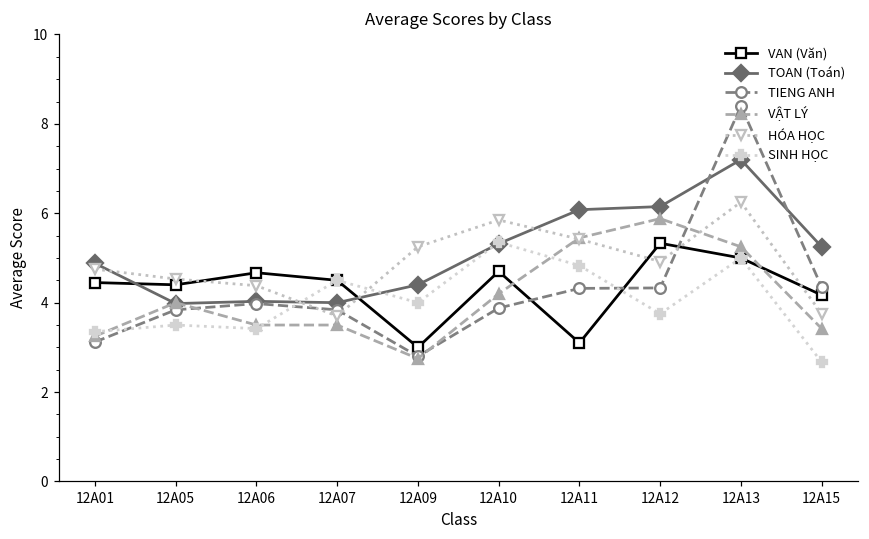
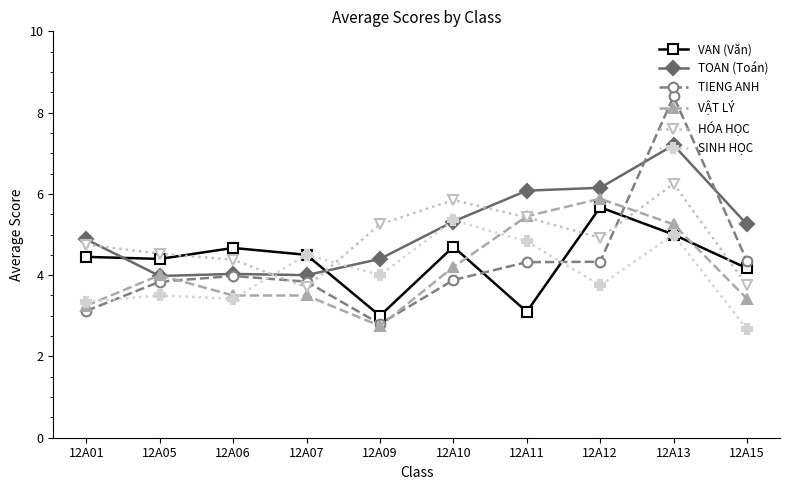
  {
    "VAN (Văn)": {
      "12A01": 4.5,
      "12A05": 4.4,
      "12A06": 4.7,
      "12A09": 3.0,
      "12A10": 4.7,
      "12A11": 3.1,
-     "12A12": 5.3,
+     "12A12": 5.7,
      "12A15": 4.2
    }
  }
